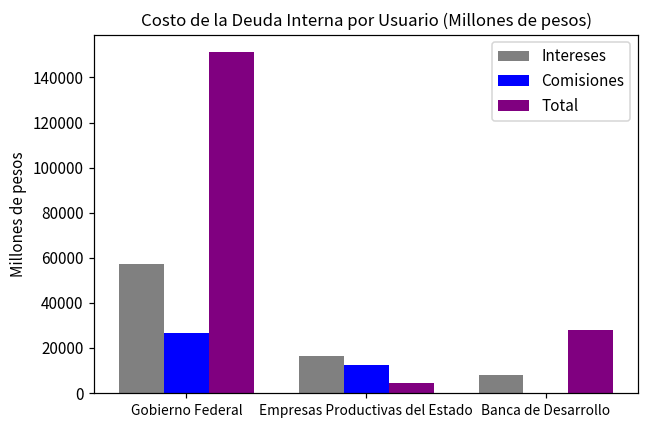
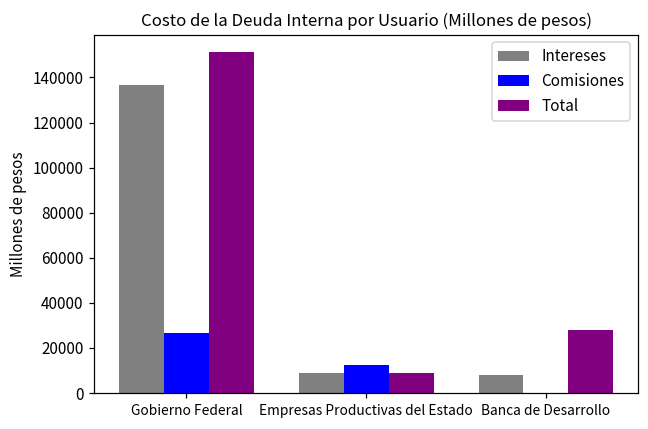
  {
    "Intereses": {
-     "Gobierno Federal": 57000,
-     "Empresas Productivas del Estado": 16000,
+     "Gobierno Federal": 137000,
+     "Empresas Productivas del Estado": 9000,
      "Banca de Desarrollo": 8000
    },
    "Comisiones": {
      "Gobierno Federal": 27000,
      "Empresas Productivas del Estado": 13000,
      "Banca de Desarrollo": 0
    },
    "Total": {
      "Gobierno Federal": 151000,
-     "Empresas Productivas del Estado": 5000,
+     "Empresas Productivas del Estado": 9000,
      "Banca de Desarrollo": 28000
    }
  }
